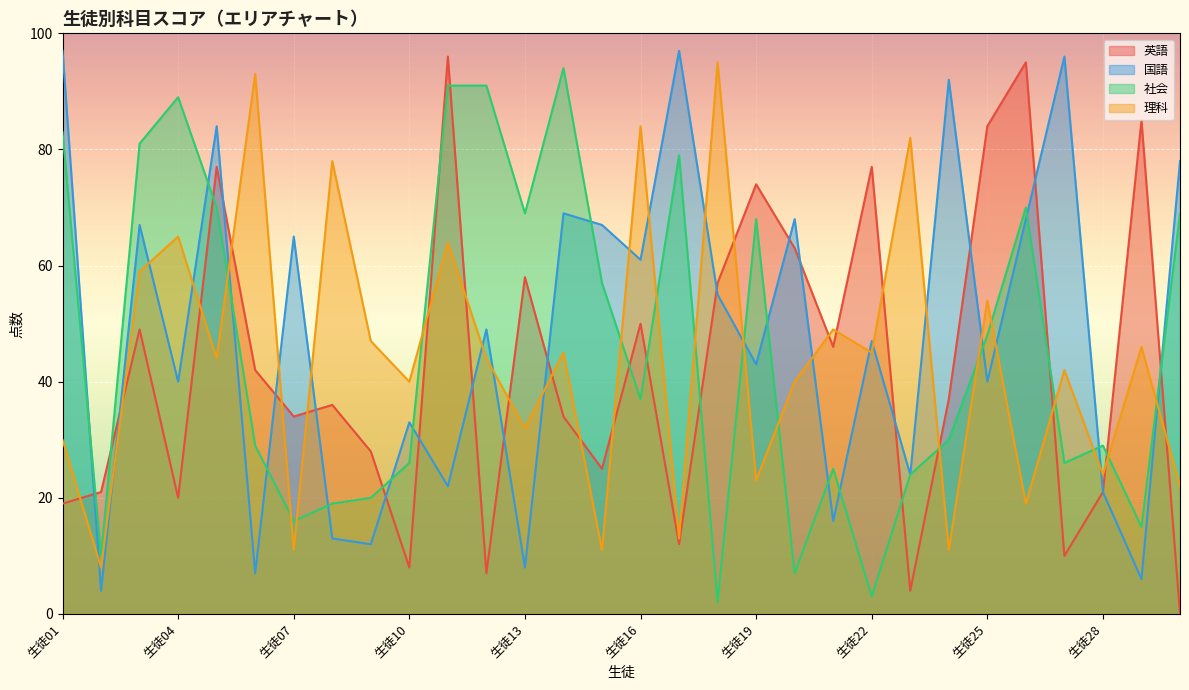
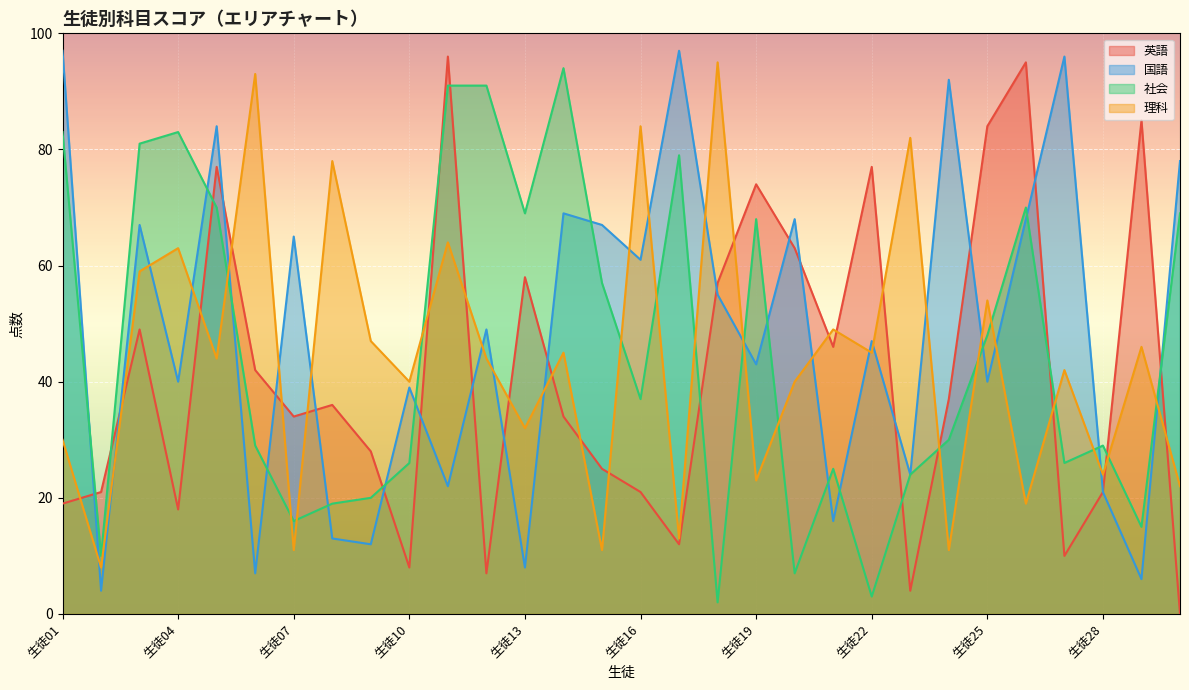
  {
    "英語": {
      "生徒01": 19,
-     "生徒04": 20,
+     "生徒04": 18,
      "生徒07": 34,
      "生徒10": 8,
      "生徒13": 58,
-     "生徒16": 50,
+     "生徒16": 21,
      "生徒19": 74,
      "生徒22": 77,
      "生徒25": 84
    },
    "国語": {
      "生徒01": 97,
      "生徒04": 40,
      "生徒07": 65,
-     "生徒10": 33,
+     "生徒10": 39,
      "生徒13": 8,
      "生徒16": 61,
      "生徒19": 43,
      "生徒22": 47,
      "生徒25": 40
    },
    "社会": {
      "生徒01": 83,
-     "生徒04": 89,
+     "生徒04": 83,
      "生徒07": 16,
      "生徒10": 26,
      "生徒13": 69,
      "生徒16": 37,
      "生徒19": 68,
      "生徒22": 3,
      "生徒25": 48,
      "生徒28": 29
    },
    "理科": {
      "生徒01": 30,
-     "生徒04": 65,
+     "生徒04": 63,
      "生徒07": 11,
      "生徒10": 40,
      "生徒13": 32,
      "生徒16": 84,
      "生徒19": 23,
      "生徒22": 45,
      "生徒25": 54,
      "生徒28": 24
    }
  }
